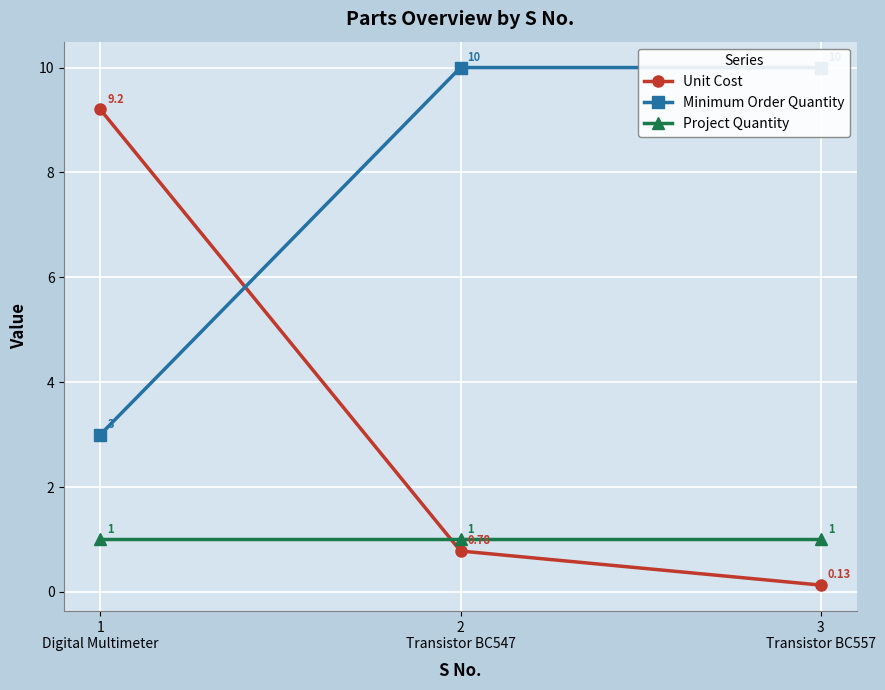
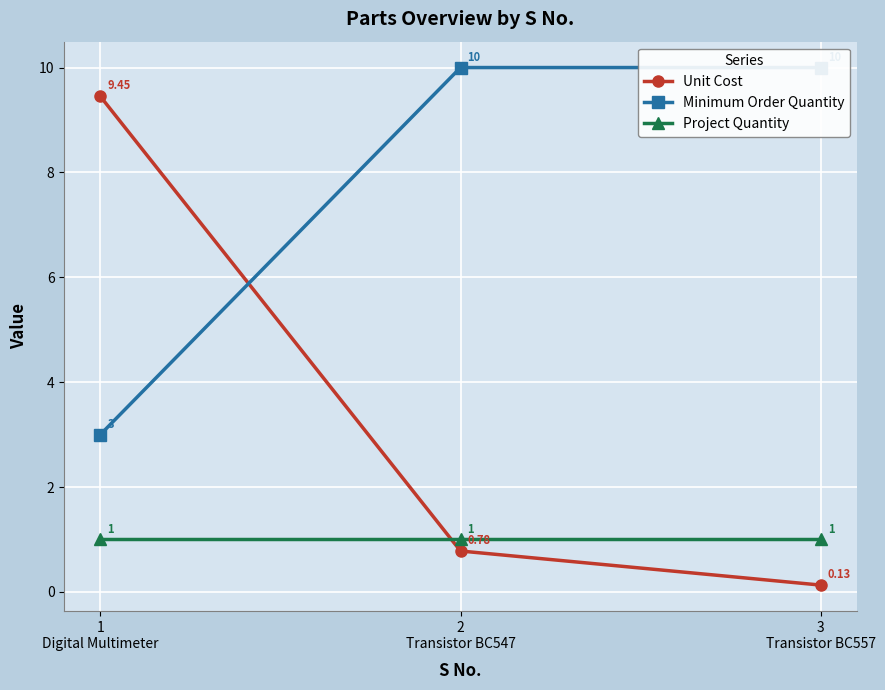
  {
    "Unit Cost": {
-     "1 Digital Multimeter": 9.2,
+     "1 Digital Multimeter": 9.45,
      "2 Transistor BC547": 0.78,
      "3 Transistor BC557": 0.13
    },
    "Minimum Order Quantity": {
      "1 Digital Multimeter": 3,
      "2 Transistor BC547": 10
    },
    "Project Quantity": {
      "1 Digital Multimeter": 1,
      "2 Transistor BC547": 1,
      "3 Transistor BC557": 1
    }
  }
